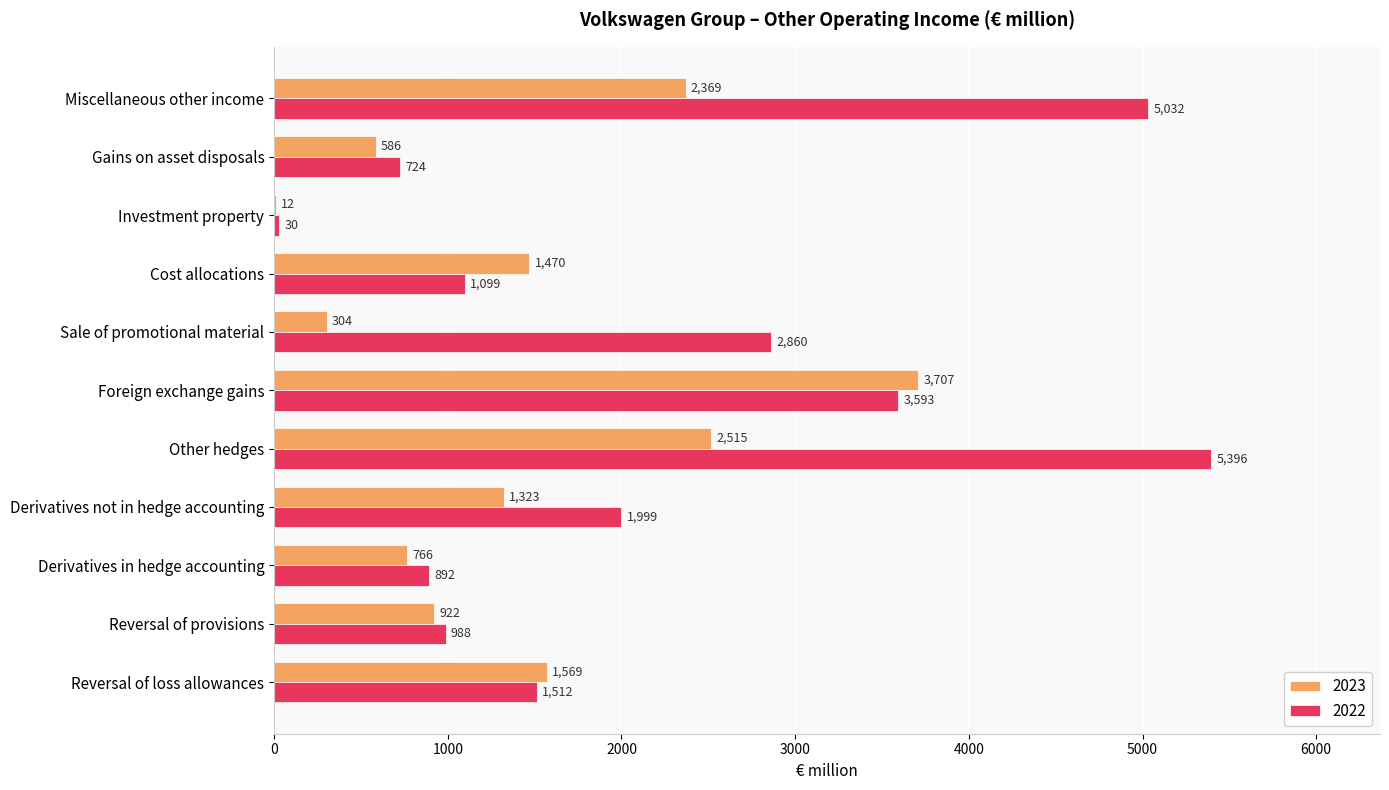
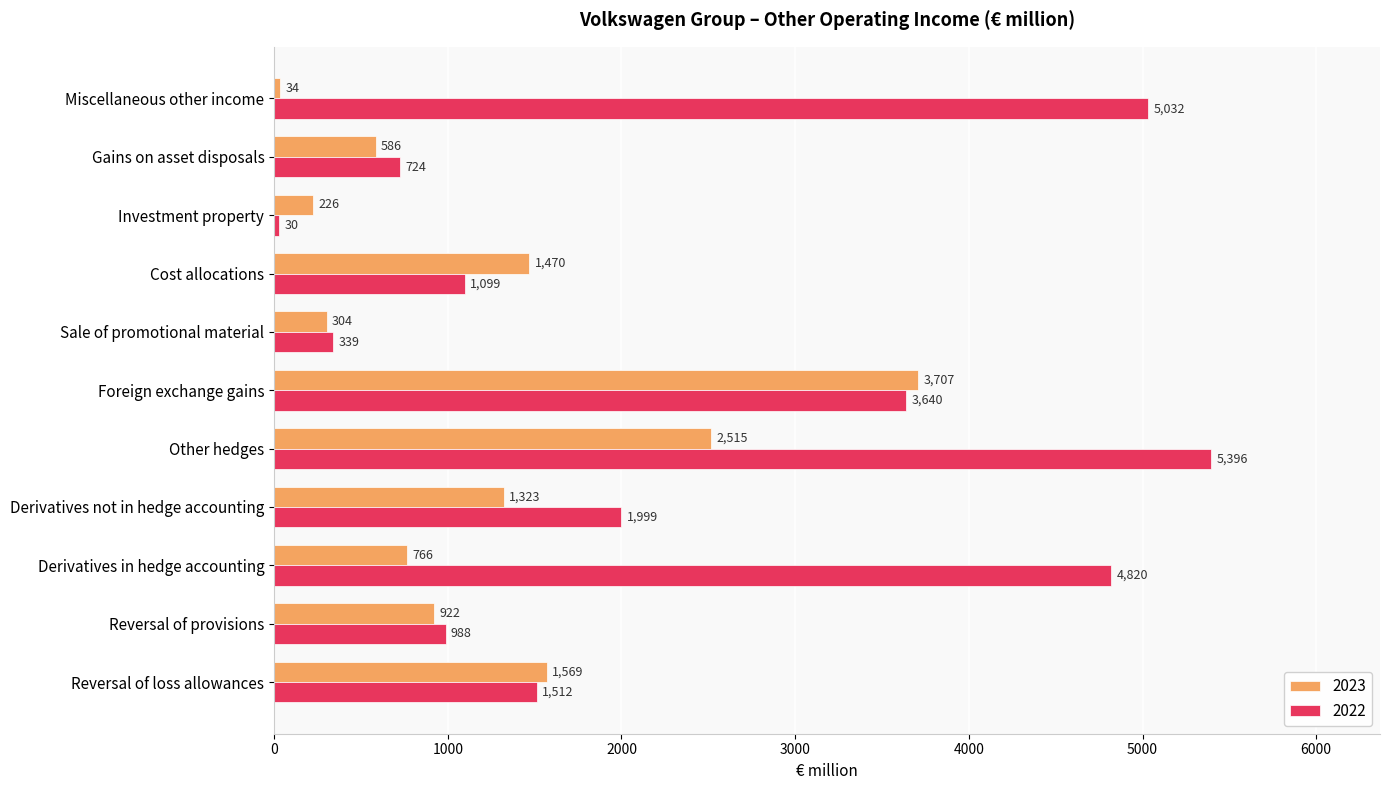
  {
    "2023": {
-     "Miscellaneous other income": "2,369",
+     "Miscellaneous other income": "34",
      "Gains on asset disposals": "586",
-     "Investment property": "12",
+     "Investment property": "226",
      "Cost allocations": "1,470",
      "Sale of promotional material": "304",
      "Foreign exchange gains": "3,707",
      "Other hedges": "2,515",
      "Derivatives not in hedge accounting": "1,323",
      "Derivatives in hedge accounting": "766",
      "Reversal of provisions": "922",
      "Reversal of loss allowances": "1,569"
    },
    "2022": {
      "Miscellaneous other income": "5,032",
      "Gains on asset disposals": "724",
      "Investment property": "30",
      "Cost allocations": "1,099",
-     "Sale of promotional material": "2,860",
-     "Foreign exchange gains": "3,593",
+     "Sale of promotional material": "339",
+     "Foreign exchange gains": "3,640",
      "Other hedges": "5,396",
      "Derivatives not in hedge accounting": "1,999",
-     "Derivatives in hedge accounting": "892",
+     "Derivatives in hedge accounting": "4,820",
      "Reversal of provisions": "988",
      "Reversal of loss allowances": "1,512"
    }
  }
